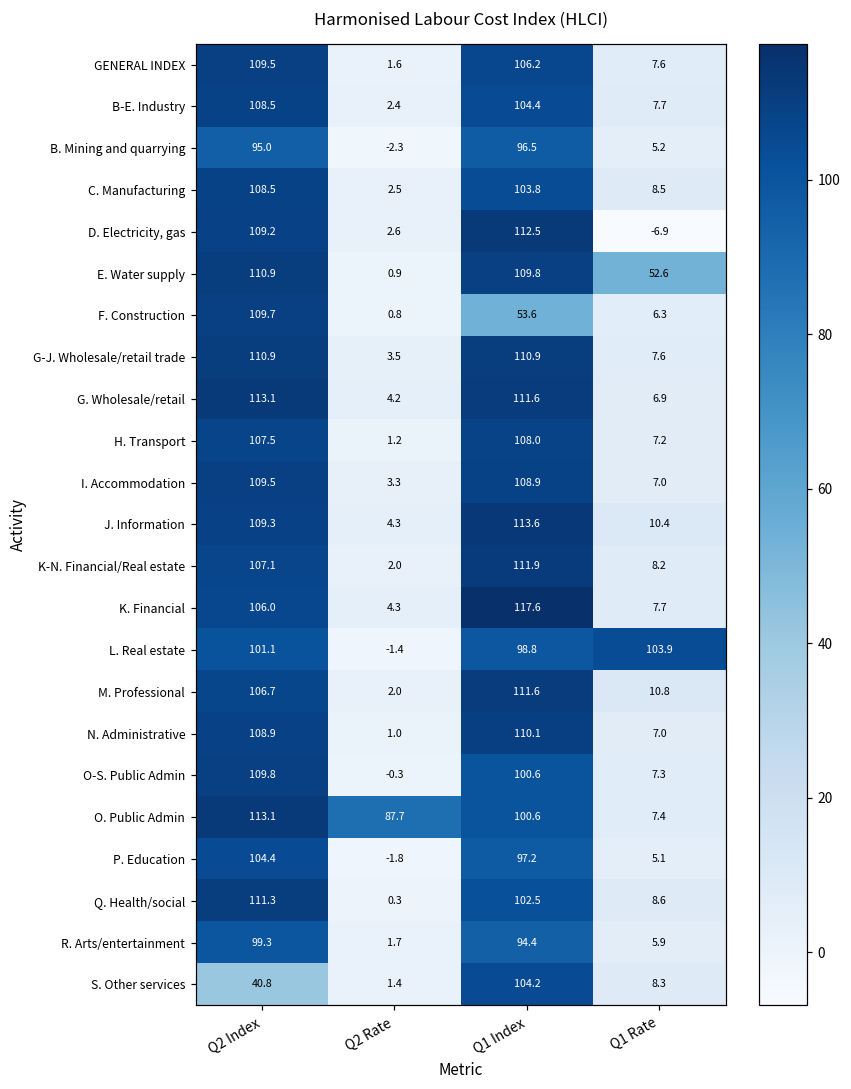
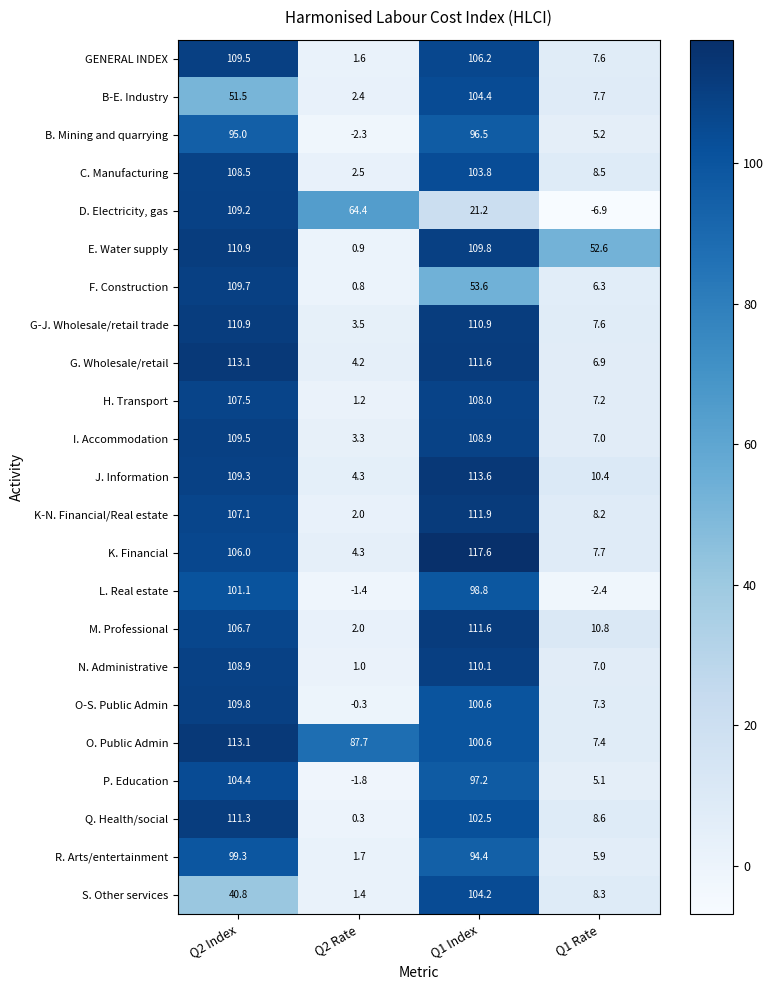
  {
    "GENERAL INDEX": {
      "Q2 Index": 109.5,
      "Q2 Rate": 1.6,
      "Q1 Index": 106.2,
      "Q1 Rate": 7.6
    },
    "B-E. Industry": {
-     "Q2 Index": 108.5,
+     "Q2 Index": 51.5,
      "Q2 Rate": 2.4,
      "Q1 Index": 104.4,
      "Q1 Rate": 7.7
    },
    "B. Mining and quarrying": {
      "Q2 Index": 95.0,
      "Q2 Rate": -2.3,
      "Q1 Index": 96.5,
      "Q1 Rate": 5.2
    },
    "C. Manufacturing": {
      "Q2 Index": 108.5,
      "Q2 Rate": 2.5,
      "Q1 Index": 103.8,
      "Q1 Rate": 8.5
    },
    "D. Electricity, gas": {
      "Q2 Index": 109.2,
-     "Q2 Rate": 2.6,
-     "Q1 Index": 112.5,
+     "Q2 Rate": 64.4,
+     "Q1 Index": 21.2,
      "Q1 Rate": -6.9
    },
    "E. Water supply": {
      "Q2 Index": 110.9,
      "Q2 Rate": 0.9,
      "Q1 Index": 109.8,
      "Q1 Rate": 52.6
    },
    "F. Construction": {
      "Q2 Index": 109.7,
      "Q2 Rate": 0.8,
      "Q1 Index": 53.6,
      "Q1 Rate": 6.3
    },
    "G-J. Wholesale/retail trade": {
      "Q2 Index": 110.9,
      "Q2 Rate": 3.5,
      "Q1 Index": 110.9,
      "Q1 Rate": 7.6
    },
    "G. Wholesale/retail": {
      "Q2 Index": 113.1,
      "Q2 Rate": 4.2,
      "Q1 Index": 111.6,
      "Q1 Rate": 6.9
    },
    "H. Transport": {
      "Q2 Index": 107.5,
      "Q2 Rate": 1.2,
      "Q1 Index": 108.0,
      "Q1 Rate": 7.2
    },
    "I. Accommodation": {
      "Q2 Index": 109.5,
      "Q2 Rate": 3.3,
      "Q1 Index": 108.9,
      "Q1 Rate": 7.0
    },
    "J. Information": {
      "Q2 Index": 109.3,
      "Q2 Rate": 4.3,
      "Q1 Index": 113.6,
      "Q1 Rate": 10.4
    },
    "K-N. Financial/Real estate": {
      "Q2 Index": 107.1,
      "Q2 Rate": 2.0,
      "Q1 Index": 111.9,
      "Q1 Rate": 8.2
    },
    "K. Financial": {
      "Q2 Index": 106.0,
      "Q2 Rate": 4.3,
      "Q1 Index": 117.6,
      "Q1 Rate": 7.7
    },
    "L. Real estate": {
      "Q2 Index": 101.1,
      "Q2 Rate": -1.4,
      "Q1 Index": 98.8,
-     "Q1 Rate": 103.9
+     "Q1 Rate": -2.4
    },
    "M. Professional": {
      "Q2 Index": 106.7,
      "Q2 Rate": 2.0,
      "Q1 Index": 111.6,
      "Q1 Rate": 10.8
    },
    "N. Administrative": {
      "Q2 Index": 108.9,
      "Q2 Rate": 1.0,
      "Q1 Index": 110.1,
      "Q1 Rate": 7.0
    },
    "O-S. Public Admin": {
      "Q2 Index": 109.8,
      "Q2 Rate": -0.3,
      "Q1 Index": 100.6,
      "Q1 Rate": 7.3
    },
    "O. Public Admin": {
      "Q2 Index": 113.1,
      "Q2 Rate": 87.7,
      "Q1 Index": 100.6,
      "Q1 Rate": 7.4
    },
    "P. Education": {
      "Q2 Index": 104.4,
      "Q2 Rate": -1.8,
      "Q1 Index": 97.2,
      "Q1 Rate": 5.1
    },
    "Q. Health/social": {
      "Q2 Index": 111.3,
      "Q2 Rate": 0.3,
      "Q1 Index": 102.5,
      "Q1 Rate": 8.6
    },
    "R. Arts/entertainment": {
      "Q2 Index": 99.3,
      "Q2 Rate": 1.7,
      "Q1 Index": 94.4,
      "Q1 Rate": 5.9
    },
    "S. Other services": {
      "Q2 Index": 40.8,
      "Q2 Rate": 1.4,
      "Q1 Index": 104.2,
      "Q1 Rate": 8.3
    }
  }
